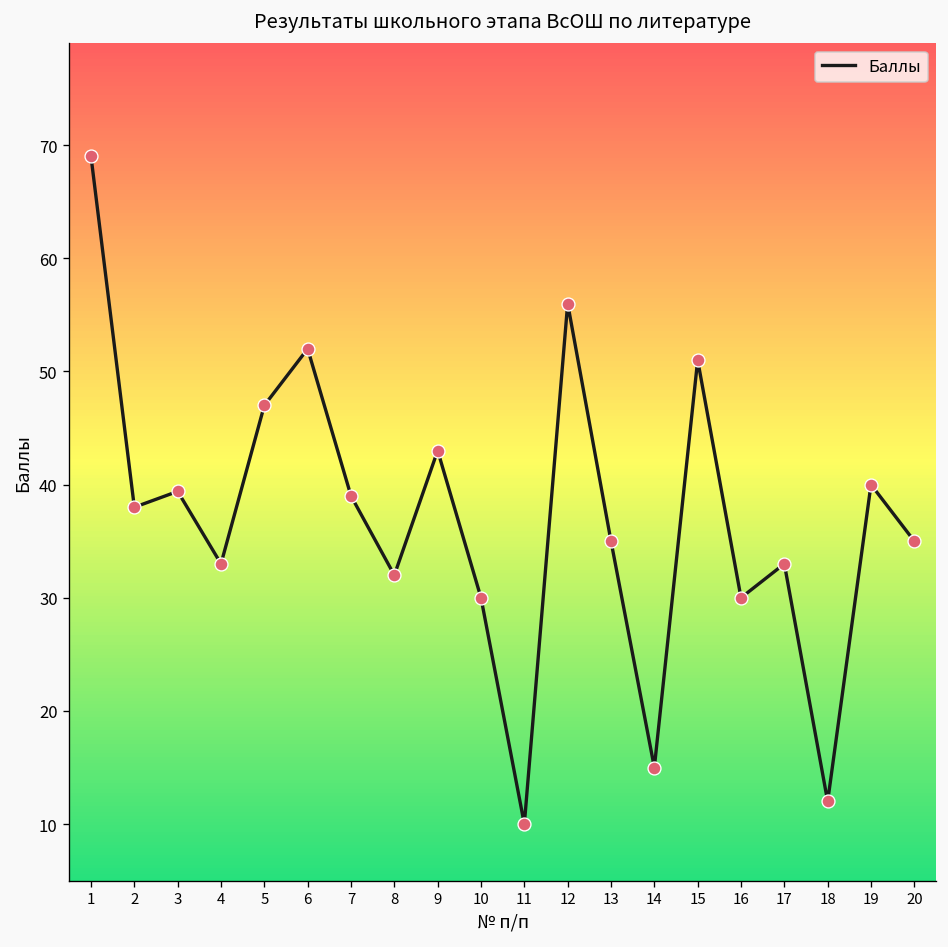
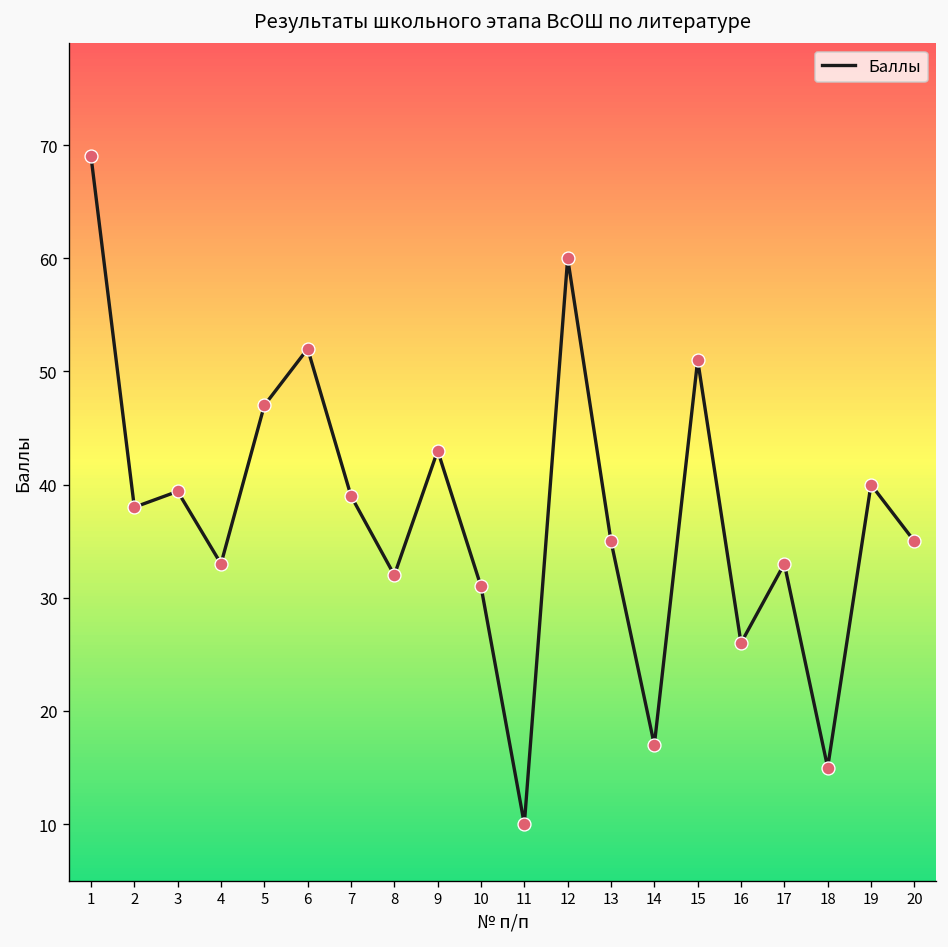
  {
    "1": 69,
    "2": 38,
    "3": 39,
    "4": 33,
    "5": 47,
    "6": 52,
    "7": 39,
    "8": 32,
    "9": 43,
-   "10": 30,
+   "10": 31,
    "11": 10,
-   "12": 56,
+   "12": 60,
    "13": 35,
-   "14": 15,
+   "14": 17,
    "15": 51,
-   "16": 30,
+   "16": 26,
    "17": 33,
-   "18": 12,
+   "18": 15,
    "19": 40,
    "20": 35
  }
